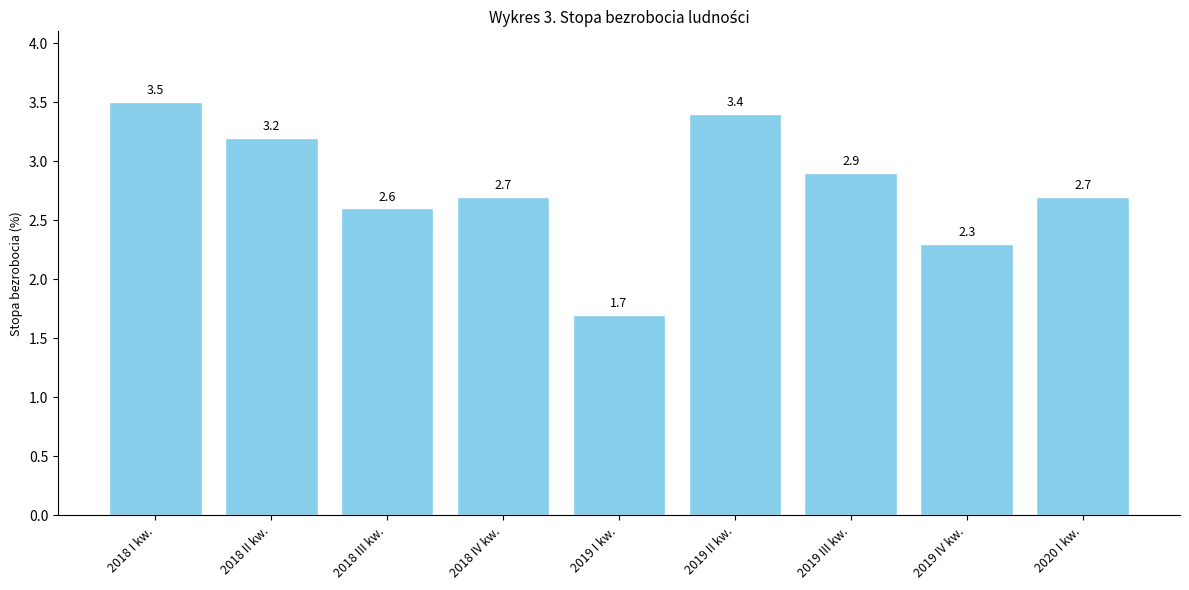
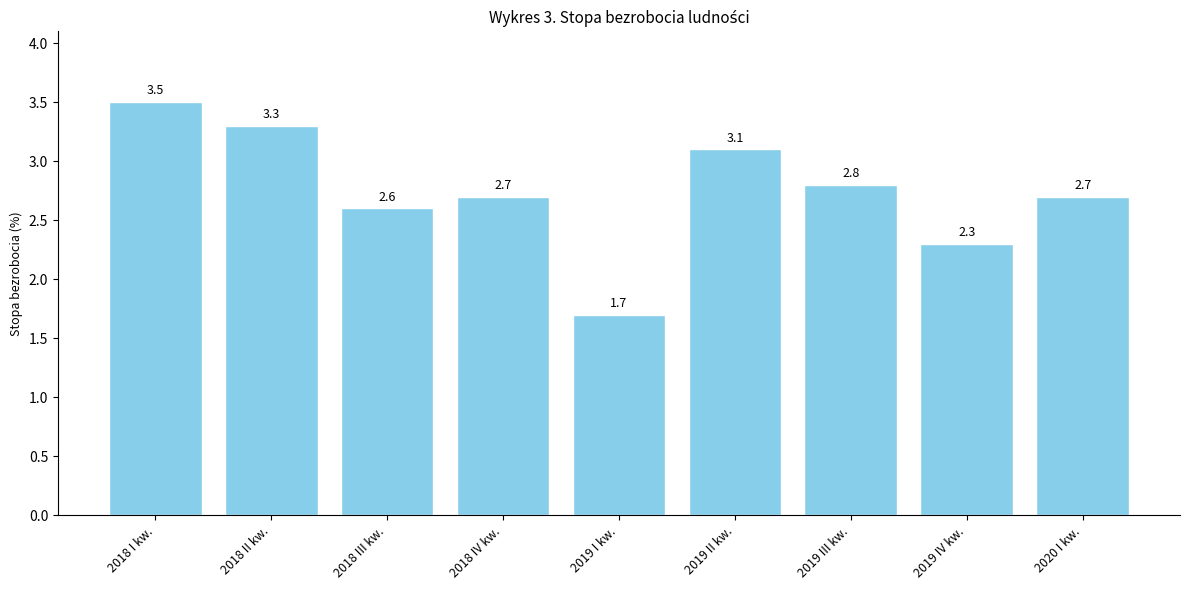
  {
    "2018 I kw.": 3.5,
-   "2018 II kw.": 3.2,
+   "2018 II kw.": 3.3,
    "2018 III kw.": 2.6,
    "2018 IV kw.": 2.7,
    "2019 I kw.": 1.7,
-   "2019 II kw.": 3.4,
-   "2019 III kw.": 2.9,
+   "2019 II kw.": 3.1,
+   "2019 III kw.": 2.8,
    "2019 IV kw.": 2.3,
    "2020 I kw.": 2.7
  }
